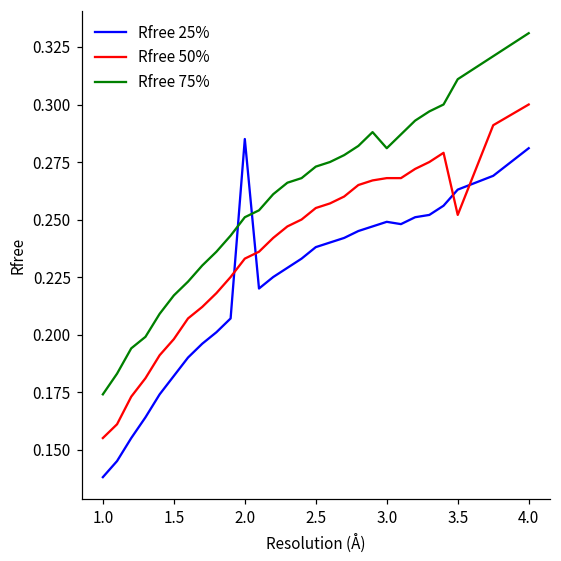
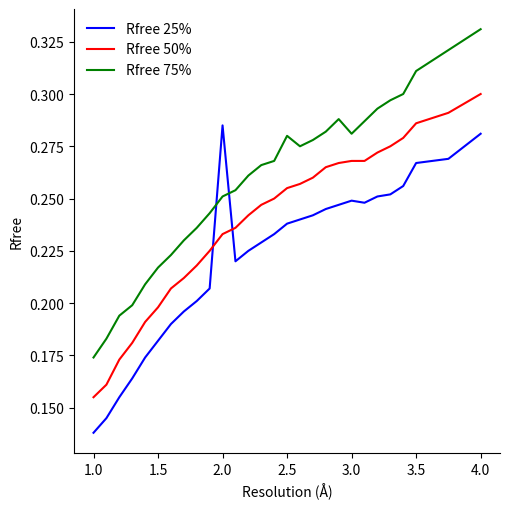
  {
    "Rfree 25%": {
      "1.0": 0.138,
      "1.5": 0.182,
      "2.0": 0.285,
      "2.5": 0.238,
      "3.0": 0.249,
-     "3.5": 0.263,
+     "3.5": 0.267,
      "4.0": 0.281
    },
    "Rfree 50%": {
      "1.0": 0.155,
      "1.5": 0.198,
      "2.0": 0.233,
      "2.5": 0.255,
      "3.0": 0.268,
-     "3.5": 0.252,
+     "3.5": 0.286,
      "4.0": 0.300
    },
    "Rfree 75%": {
      "1.0": 0.174,
      "1.5": 0.217,
      "2.0": 0.251,
-     "2.5": 0.273,
+     "2.5": 0.280,
      "3.0": 0.281,
      "3.5": 0.311,
      "4.0": 0.331
    }
  }
